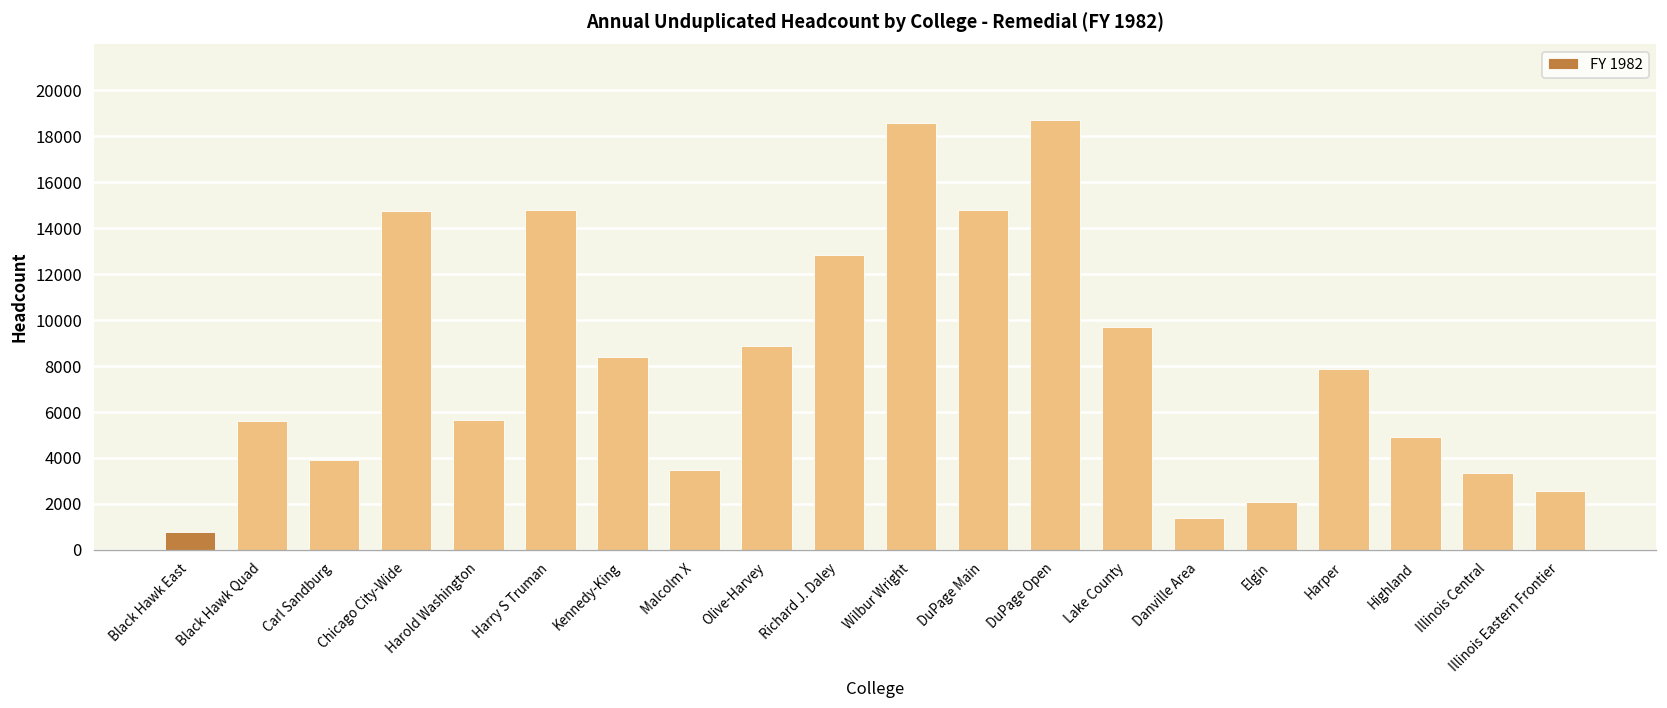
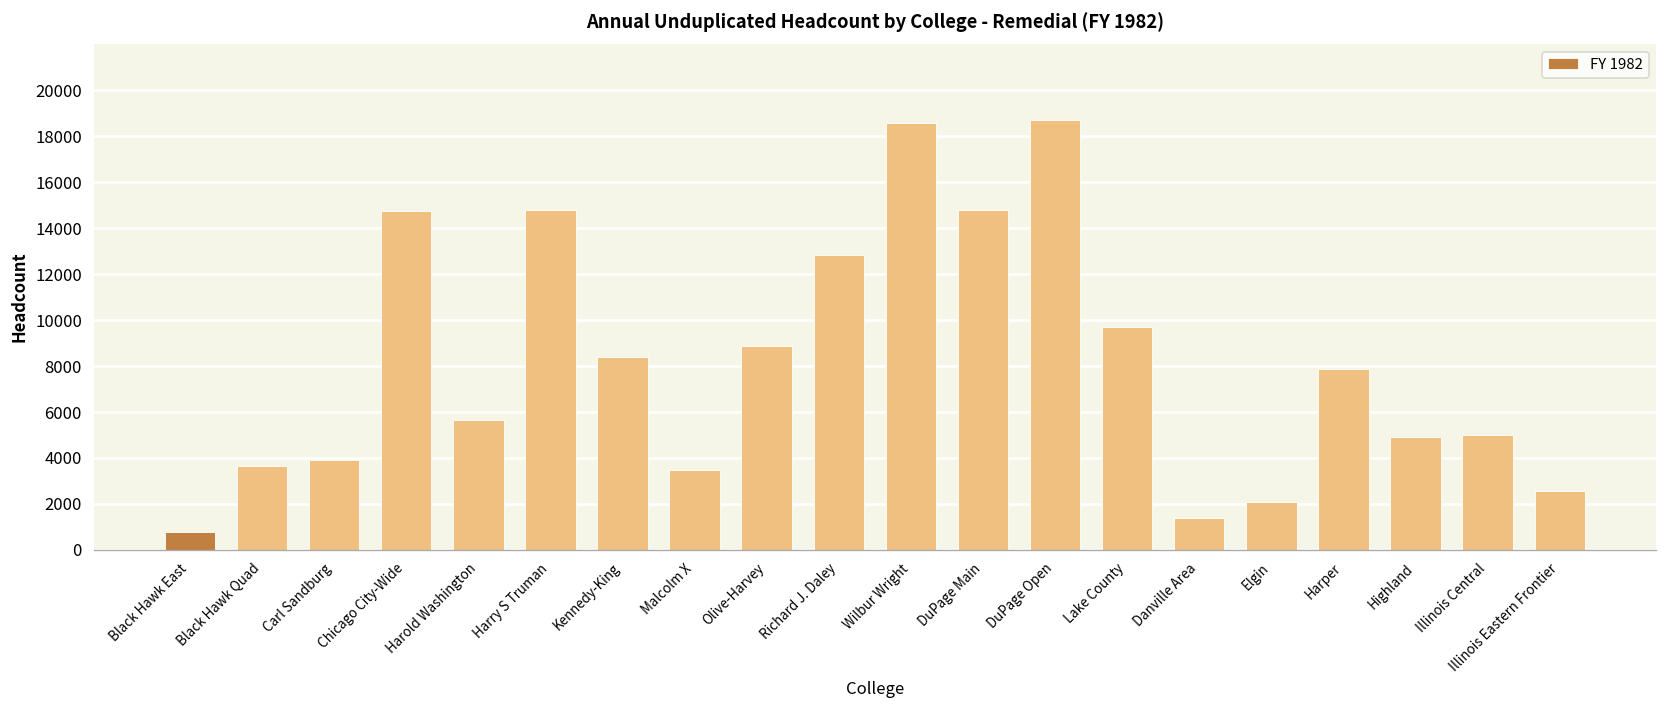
  {
    "Black Hawk East": 800,
-   "Black Hawk Quad": 5600,
+   "Black Hawk Quad": 3700,
    "Carl Sandburg": 3900,
    "Chicago City-Wide": 14700,
    "Harold Washington": 5700,
    "Harry S Truman": 14800,
    "Kennedy-King": 8400,
    "Malcolm X": 3500,
    "Olive-Harvey": 8900,
    "Richard J. Daley": 12800,
    "Wilbur Wright": 18600,
    "DuPage Main": 14800,
    "DuPage Open": 18700,
    "Lake County": 9700,
    "Danville Area": 1400,
    "Elgin": 2100,
    "Harper": 7900,
    "Highland": 4900,
-   "Illinois Central": 3300,
+   "Illinois Central": 5000,
    "Illinois Eastern Frontier": 2600
  }
